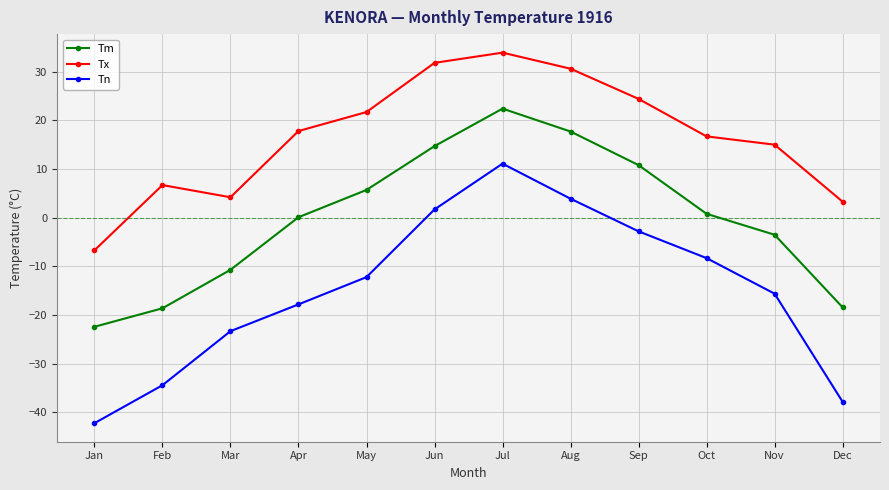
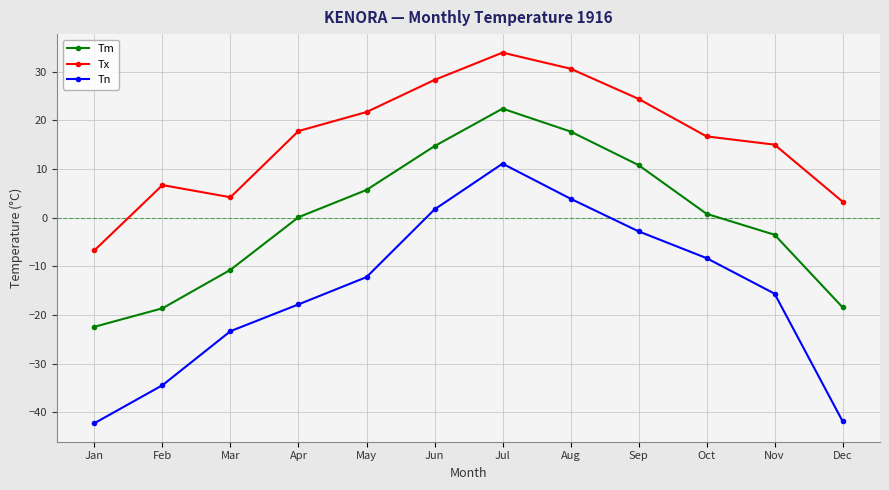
  {
    "Tm": {
      "Jan": -22,
      "Feb": -19,
      "Mar": -11,
      "Apr": 0,
      "May": 6,
      "Jun": 15,
      "Jul": 22,
      "Aug": 18,
      "Sep": 11,
      "Oct": 1,
      "Nov": -4,
      "Dec": -18
    },
    "Tx": {
      "Jan": -7,
      "Feb": 7,
      "Mar": 4,
      "Apr": 18,
      "May": 22,
-     "Jun": 32,
+     "Jun": 28,
      "Jul": 34,
      "Aug": 31,
      "Sep": 24,
      "Oct": 17,
      "Nov": 15,
      "Dec": 3
    },
    "Tn": {
      "Jan": -42,
      "Feb": -34,
      "Mar": -23,
      "Apr": -18,
      "May": -12,
      "Jun": 2,
      "Jul": 11,
      "Aug": 4,
      "Sep": -3,
      "Oct": -8,
      "Nov": -16,
-     "Dec": -38
+     "Dec": -42
    }
  }
